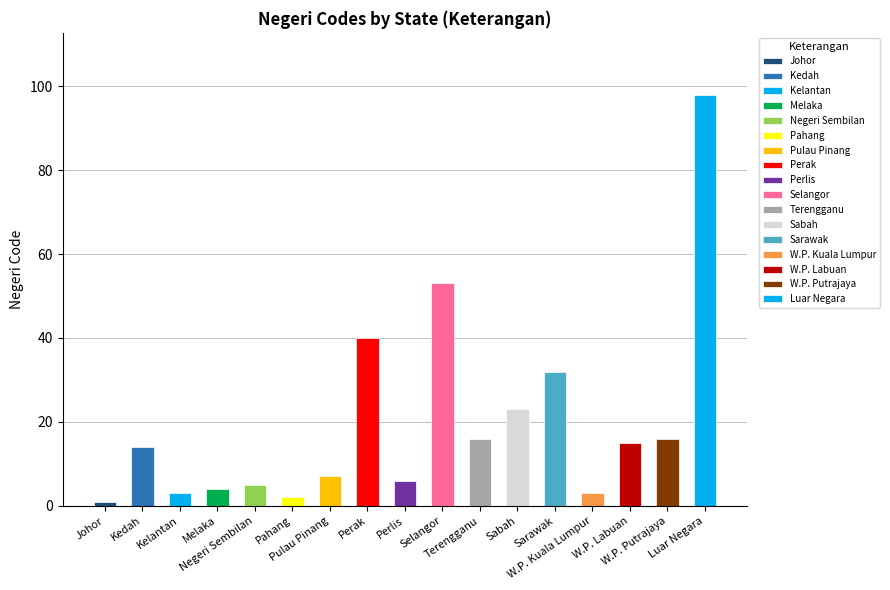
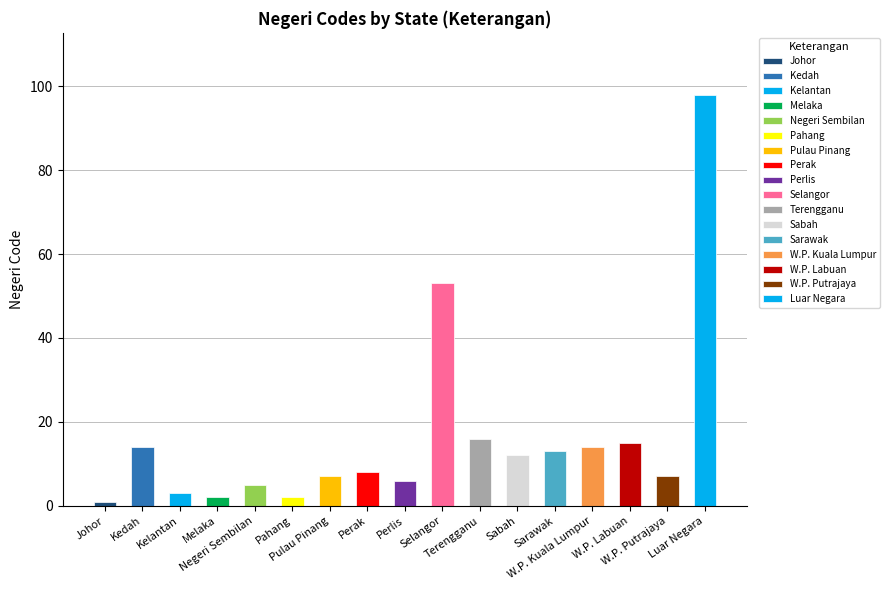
  {
    "Johor": 1,
    "Kedah": 14,
    "Kelantan": 3,
-   "Melaka": 4,
+   "Melaka": 2,
    "Negeri Sembilan": 5,
    "Pahang": 2,
    "Pulau Pinang": 7,
-   "Perak": 40,
+   "Perak": 8,
    "Perlis": 6,
    "Selangor": 53,
    "Terengganu": 16,
-   "Sabah": 23,
-   "Sarawak": 32,
-   "W.P. Kuala Lumpur": 3,
+   "Sabah": 12,
+   "Sarawak": 13,
+   "W.P. Kuala Lumpur": 14,
    "W.P. Labuan": 15,
-   "W.P. Putrajaya": 16,
+   "W.P. Putrajaya": 7,
    "Luar Negara": 98
  }
